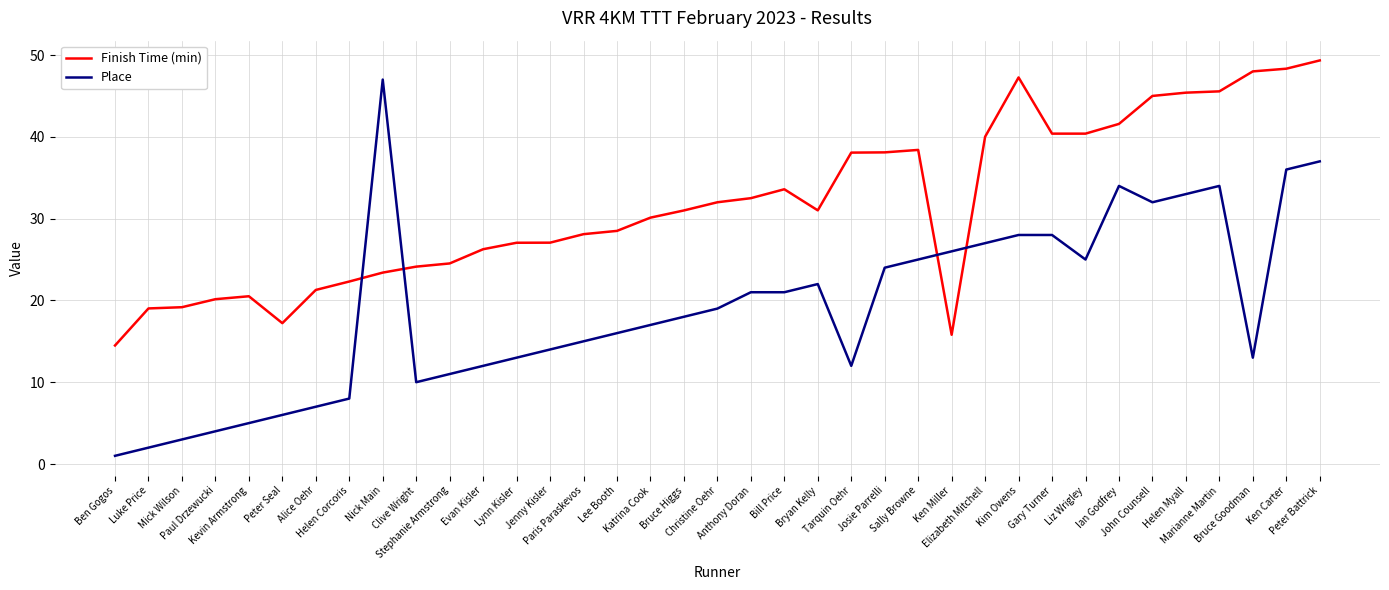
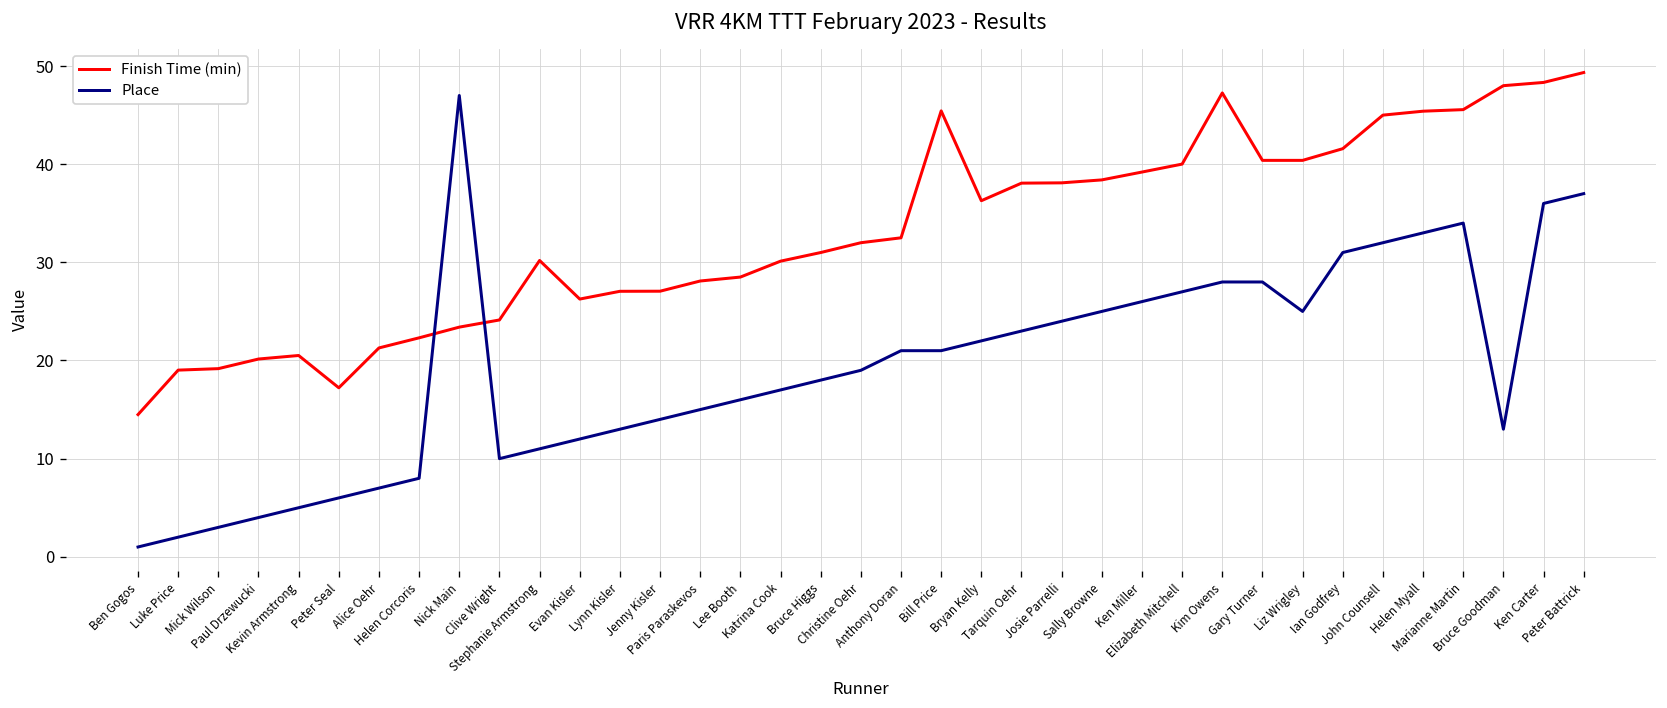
  {
    "Finish Time (min)": {
      "Ben Gogos": 14,
      "Luke Price": 19,
      "Mick Wilson": 19,
      "Paul Drzewucki": 20,
      "Kevin Armstrong": 21,
      "Peter Seal": 17,
      "Alice Oehr": 21,
      "Helen Corcoris": 22,
      "Nick Main": 23,
      "Clive Wright": 24,
-     "Stephanie Armstrong": 25,
+     "Stephanie Armstrong": 30,
      "Evan Kisler": 26,
      "Lynn Kisler": 27,
      "Jenny Kisler": 27,
      "Paris Paraskevos": 28,
      "Lee Booth": 29,
      "Katrina Cook": 30,
      "Bruce Higgs": 31,
      "Christine Oehr": 32,
      "Anthony Doran": 33,
-     "Bill Price": 34,
-     "Bryan Kelly": 31,
+     "Bill Price": 45,
+     "Bryan Kelly": 36,
      "Tarquin Oehr": 38,
      "Josie Parrelli": 38,
      "Sally Browne": 38,
-     "Ken Miller": 16,
+     "Ken Miller": 39,
      "Elizabeth Mitchell": 40,
      "Kim Owens": 47,
      "Gary Turner": 40,
      "Liz Wrigley": 40,
      "Ian Godfrey": 42,
      "John Counsell": 45,
      "Helen Myall": 45,
      "Marianne Martin": 46,
      "Bruce Goodman": 48,
      "Ken Carter": 48,
      "Peter Battrick": 49
    },
    "Place": {
      "Ben Gogos": 1,
      "Luke Price": 2,
      "Mick Wilson": 3,
      "Paul Drzewucki": 4,
      "Kevin Armstrong": 5,
      "Peter Seal": 6,
      "Alice Oehr": 7,
      "Helen Corcoris": 8,
      "Nick Main": 47,
      "Clive Wright": 10,
      "Stephanie Armstrong": 11,
      "Evan Kisler": 12,
      "Lynn Kisler": 13,
      "Jenny Kisler": 14,
      "Paris Paraskevos": 15,
      "Lee Booth": 16,
      "Katrina Cook": 17,
      "Bruce Higgs": 18,
      "Christine Oehr": 19,
      "Anthony Doran": 21,
      "Bill Price": 21,
      "Bryan Kelly": 22,
-     "Tarquin Oehr": 12,
+     "Tarquin Oehr": 23,
      "Josie Parrelli": 24,
      "Sally Browne": 25,
      "Ken Miller": 26,
      "Elizabeth Mitchell": 27,
      "Kim Owens": 28,
      "Gary Turner": 28,
      "Liz Wrigley": 25,
-     "Ian Godfrey": 34,
+     "Ian Godfrey": 31,
      "John Counsell": 32,
      "Helen Myall": 33,
      "Marianne Martin": 34,
      "Bruce Goodman": 13,
      "Ken Carter": 36,
      "Peter Battrick": 37
    }
  }
